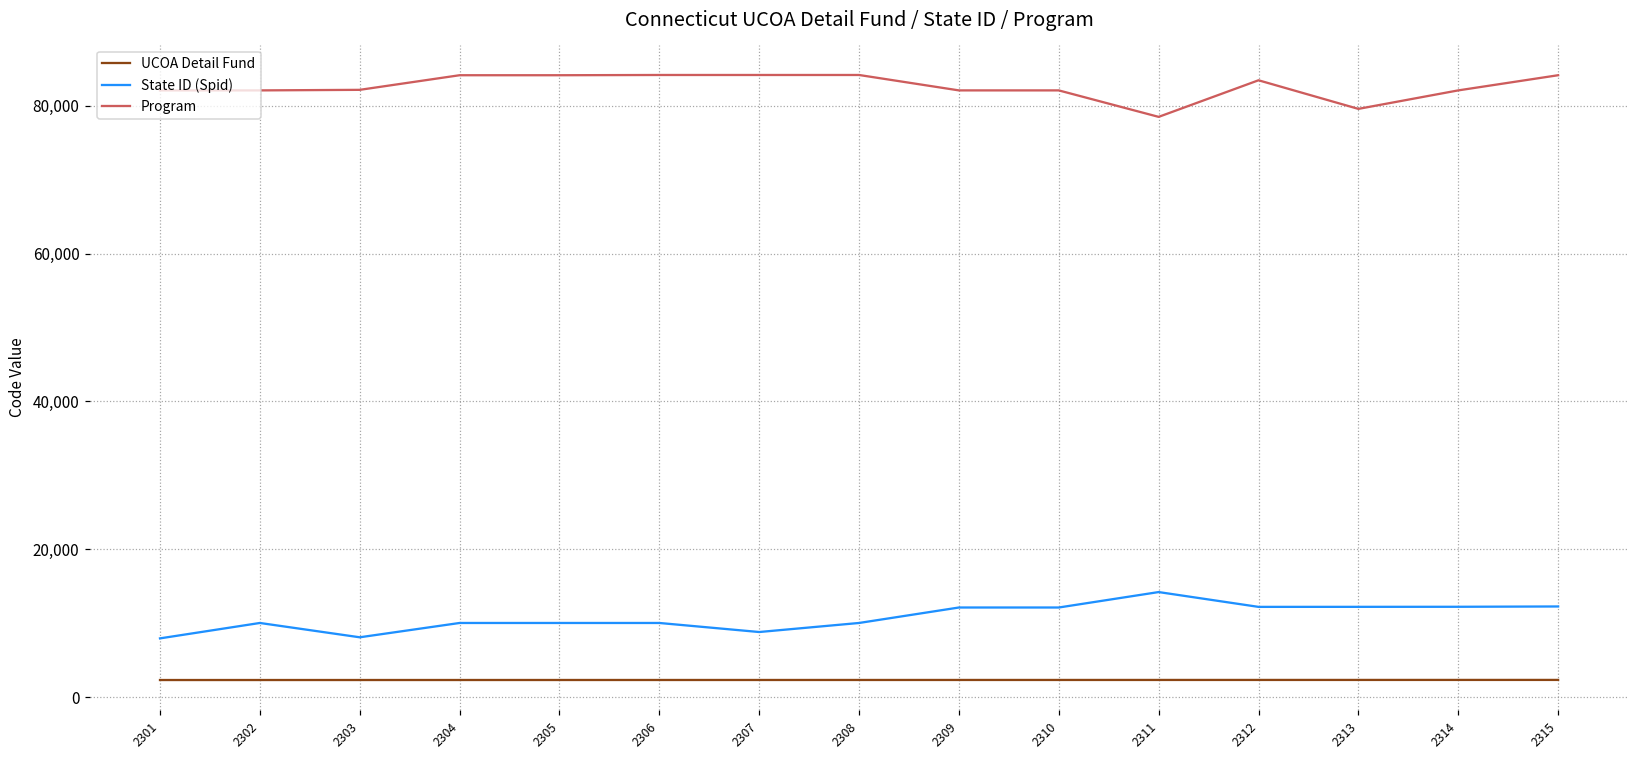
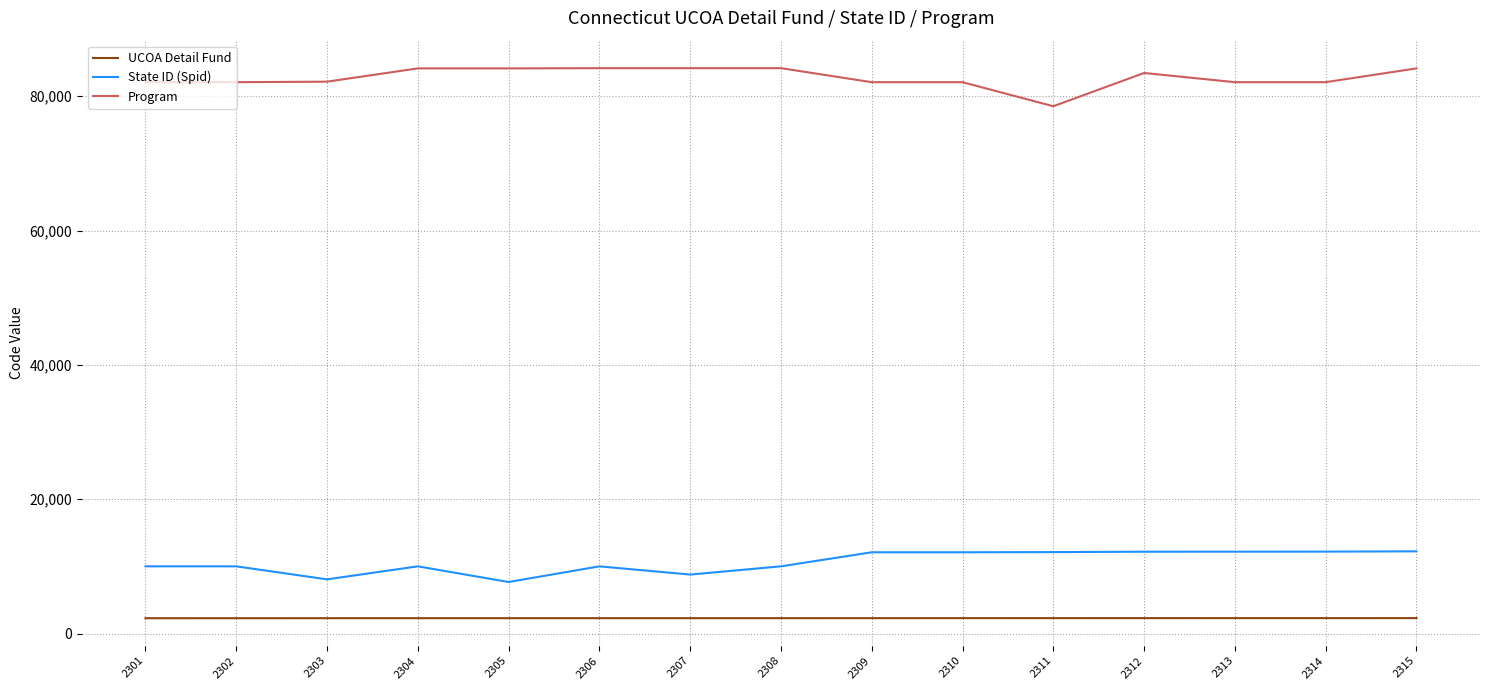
  {
    "UCOA Detail Fund": {
      "2301": "2,000",
      "2302": "2,000",
      "2303": "2,000",
      "2304": "2,000",
      "2305": "2,000",
      "2306": "2,000",
      "2307": "2,000",
      "2308": "2,000",
      "2309": "2,000",
      "2310": "2,000",
      "2311": "2,000",
      "2312": "2,000",
      "2313": "2,000",
      "2314": "2,000",
      "2315": "2,000"
    },
    "State ID (Spid)": {
-     "2301": "8,000",
+     "2301": "10,000",
      "2302": "10,000",
      "2303": "8,000",
      "2304": "10,000",
-     "2305": "10,000",
+     "2305": "8,000",
      "2306": "10,000",
      "2307": "9,000",
      "2308": "10,000",
      "2309": "12,000",
      "2310": "12,000",
-     "2311": "14,000",
+     "2311": "12,000",
      "2312": "12,000",
      "2313": "12,000",
      "2314": "12,000",
      "2315": "12,000"
    },
    "Program": {
      "2303": "82,000",
      "2304": "84,000",
      "2305": "84,000",
      "2306": "84,000",
      "2307": "84,000",
      "2308": "84,000",
      "2309": "82,000",
      "2310": "82,000",
      "2311": "78,000",
      "2312": "83,000",
-     "2313": "80,000",
+     "2313": "82,000",
      "2314": "82,000",
      "2315": "84,000"
    }
  }
